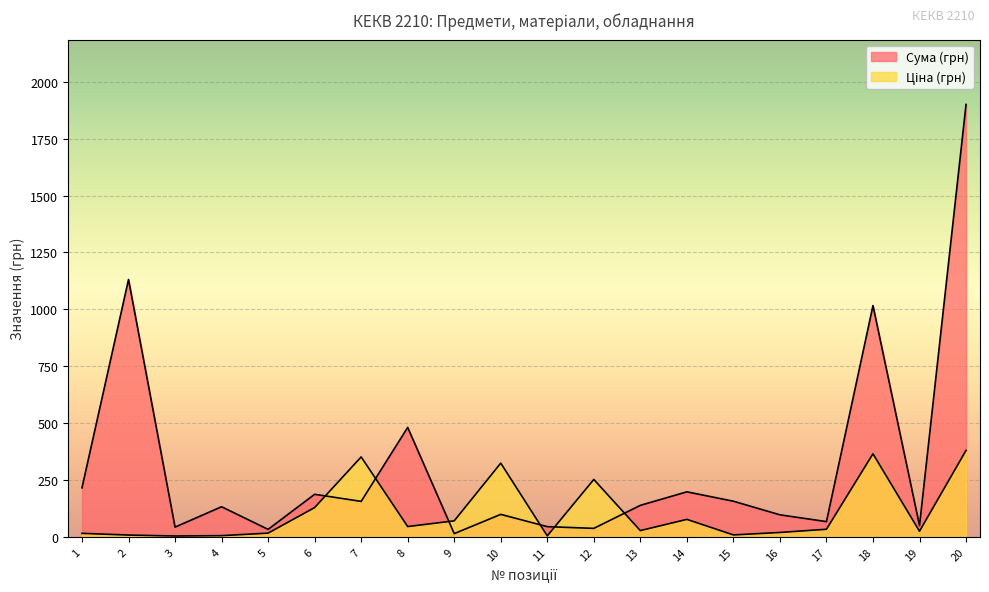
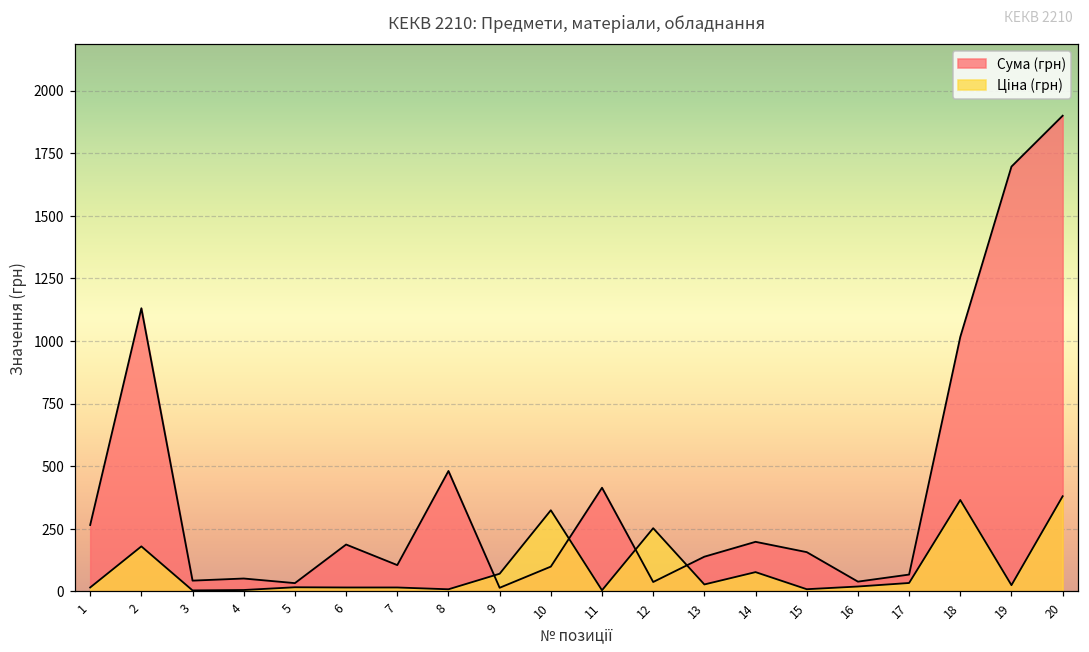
  {
    "Сума (грн)": {
-     "1": 220,
+     "1": 270,
      "2": 1130,
      "3": 40,
-     "4": 130,
+     "4": 50,
      "5": 30,
      "6": 190,
-     "7": 160,
+     "7": 110,
      "8": 480,
      "9": 10,
      "10": 100,
-     "11": 50,
+     "11": 410,
      "12": 40,
      "13": 140,
      "14": 200,
      "15": 160,
-     "16": 100,
+     "16": 40,
      "17": 70,
      "18": 1020,
-     "19": 50,
+     "19": 1700,
      "20": 1900
    },
    "Ціна (грн)": {
      "1": 20,
-     "2": 10,
+     "2": 180,
      "3": 0,
      "4": 10,
      "5": 20,
-     "6": 130,
-     "7": 350,
-     "8": 50,
+     "6": 20,
+     "7": 20,
+     "8": 10,
      "9": 70,
      "10": 320,
      "11": 0,
      "12": 250,
      "13": 30,
      "14": 80,
      "15": 10,
      "16": 20,
      "17": 30,
      "18": 370,
      "19": 20,
      "20": 380
    }
  }
